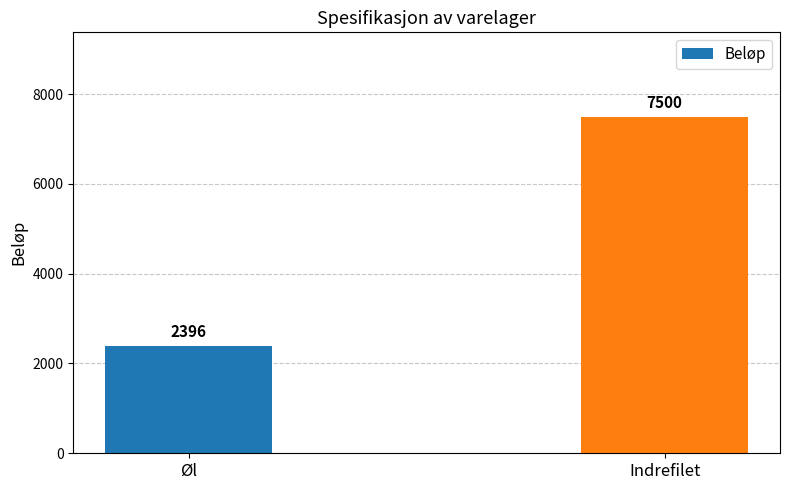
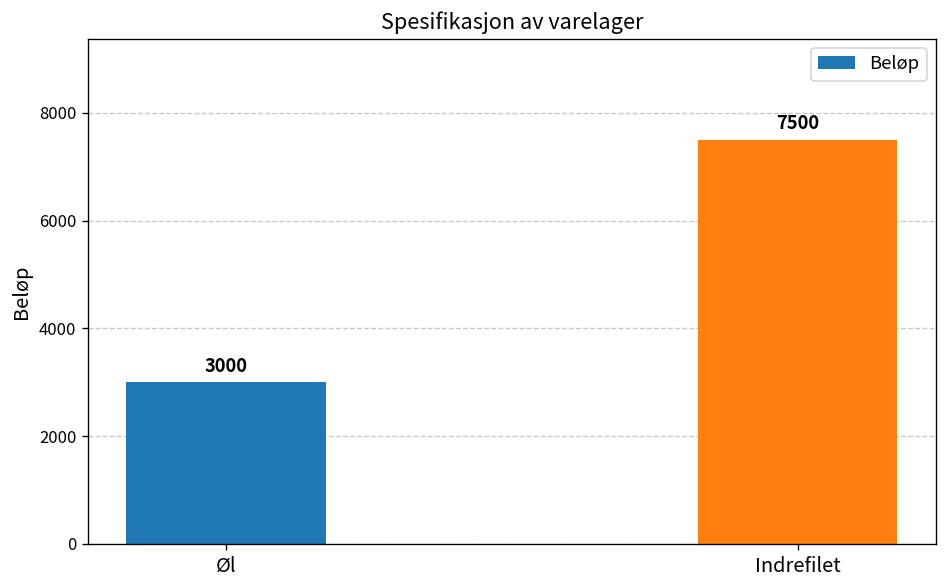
  {
-   "Øl": 2396,
+   "Øl": 3000,
    "Indrefilet": 7500
  }
